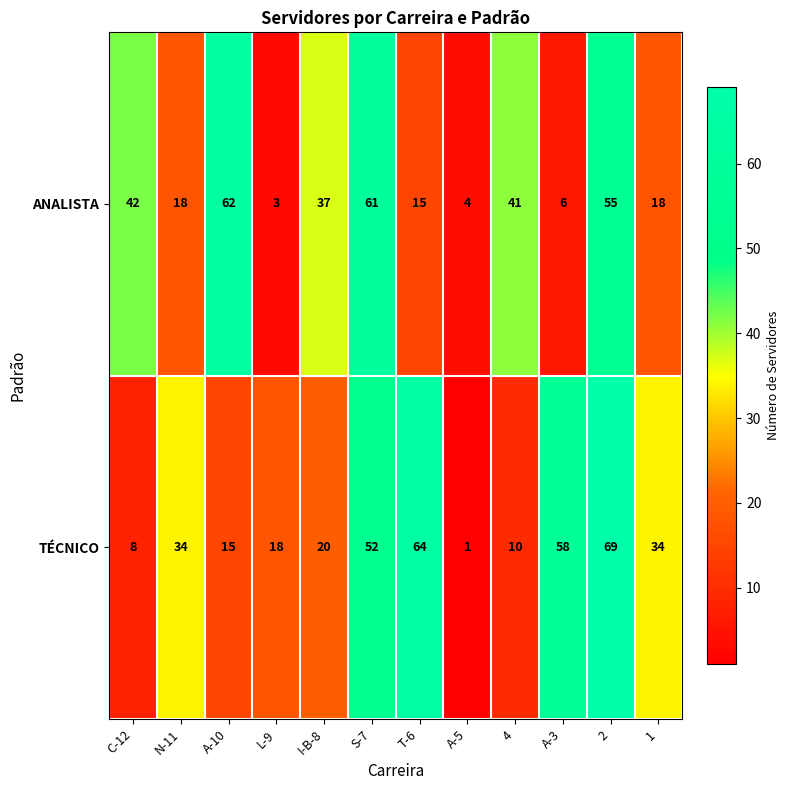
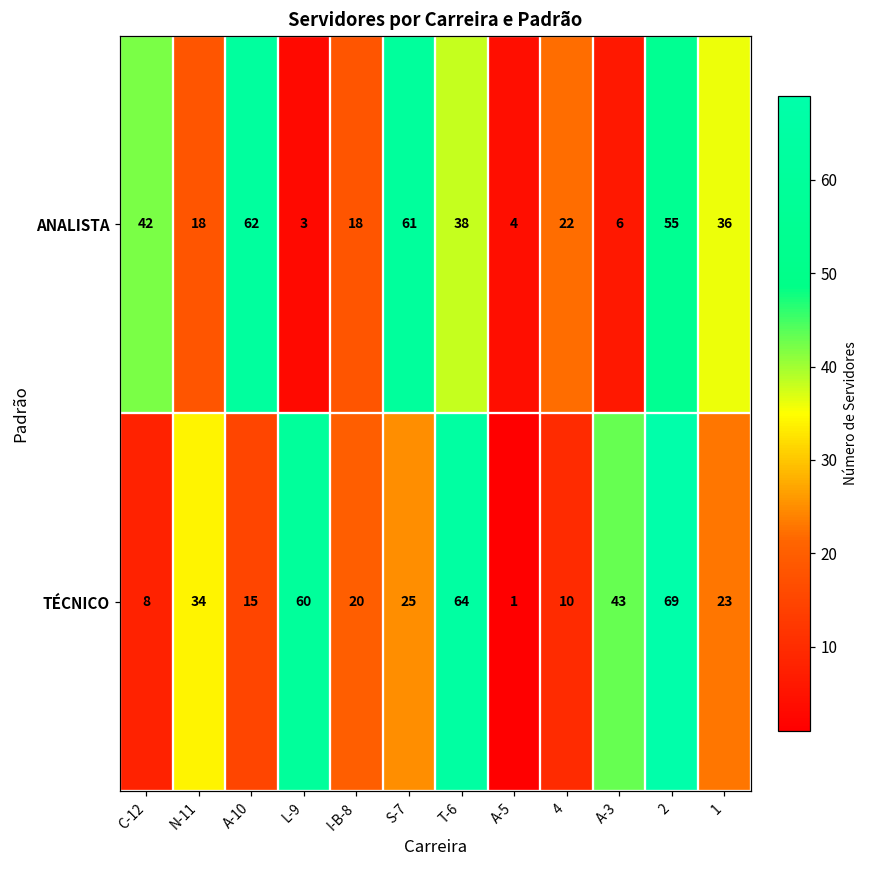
  {
    "ANALISTA": {
      "C-12": 42,
      "N-11": 18,
      "A-10": 62,
      "L-9": 3,
-     "I-B-8": 37,
+     "I-B-8": 18,
      "S-7": 61,
-     "T-6": 15,
+     "T-6": 38,
      "A-5": 4,
-     "4": 41,
+     "4": 22,
      "A-3": 6,
      "2": 55,
-     "1": 18
+     "1": 36
    },
    "TÉCNICO": {
      "C-12": 8,
      "N-11": 34,
      "A-10": 15,
-     "L-9": 18,
+     "L-9": 60,
      "I-B-8": 20,
-     "S-7": 52,
+     "S-7": 25,
      "T-6": 64,
      "A-5": 1,
      "4": 10,
-     "A-3": 58,
+     "A-3": 43,
      "2": 69,
-     "1": 34
+     "1": 23
    }
  }
